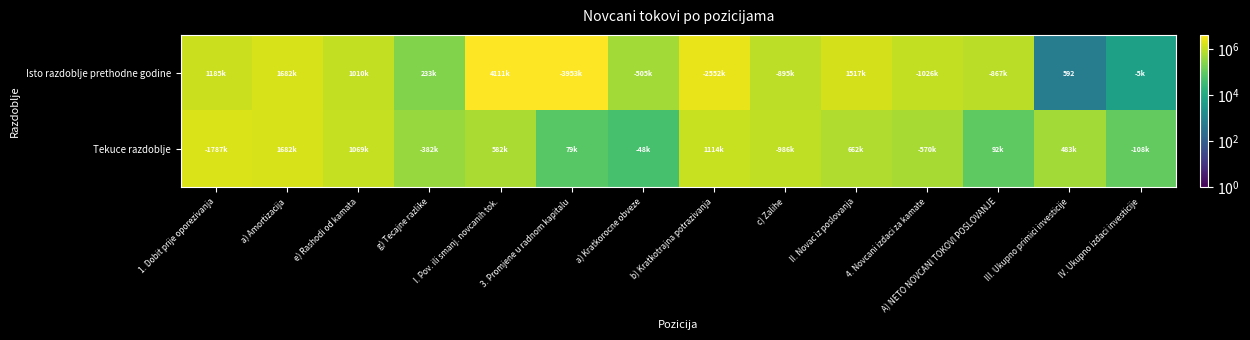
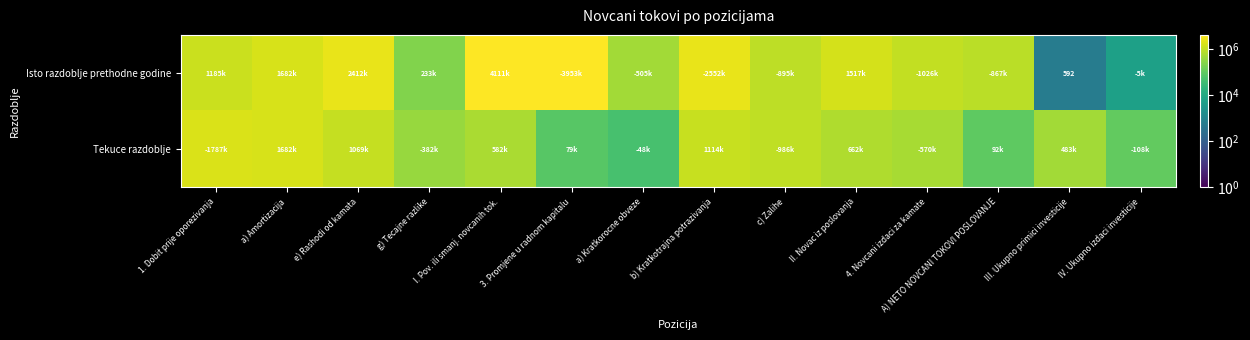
  {
    "Isto razdoblje prethodne godine": {
      "1. Dobit prije oporezivanja": "1185k",
      "a) Amortizacija": "1682k",
-     "e) Rashodi od kamata": "1010k",
+     "e) Rashodi od kamata": "2412k",
      "g) Tecajne razlike": "233k",
      "I. Pov. ili smanj. novcanih tok.": "4111k",
      "3. Promjene u radnom kapitalu": "-3953k",
      "a) Kratkorocne obveze": "-505k",
      "b) Kratkotrajna potrazivanja": "-2552k",
      "c) Zalihe": "-895k",
      "II. Novac iz poslovanja": "1517k",
      "4. Novcani izdaci za kamate": "-1026k",
      "A) NETO NOVCANI TOKOVI POSLOVANJE": "-867k",
      "III. Ukupno primici investicije": "592",
      "IV. Ukupno izdaci investicije": "-5k"
    },
    "Tekuce razdoblje": {
      "1. Dobit prije oporezivanja": "-1787k",
      "a) Amortizacija": "1682k",
      "e) Rashodi od kamata": "1069k",
      "g) Tecajne razlike": "-382k",
      "I. Pov. ili smanj. novcanih tok.": "582k",
      "3. Promjene u radnom kapitalu": "79k",
      "a) Kratkorocne obveze": "-48k",
      "b) Kratkotrajna potrazivanja": "1114k",
      "c) Zalihe": "-986k",
      "II. Novac iz poslovanja": "662k",
      "4. Novcani izdaci za kamate": "-570k",
      "A) NETO NOVCANI TOKOVI POSLOVANJE": "92k",
      "III. Ukupno primici investicije": "483k",
      "IV. Ukupno izdaci investicije": "-108k"
    }
  }
